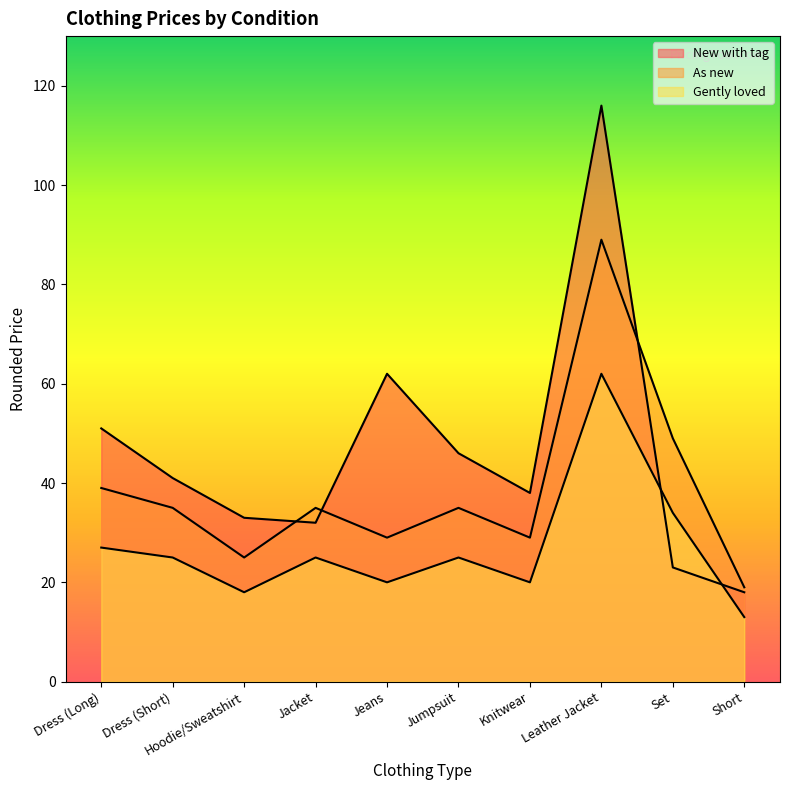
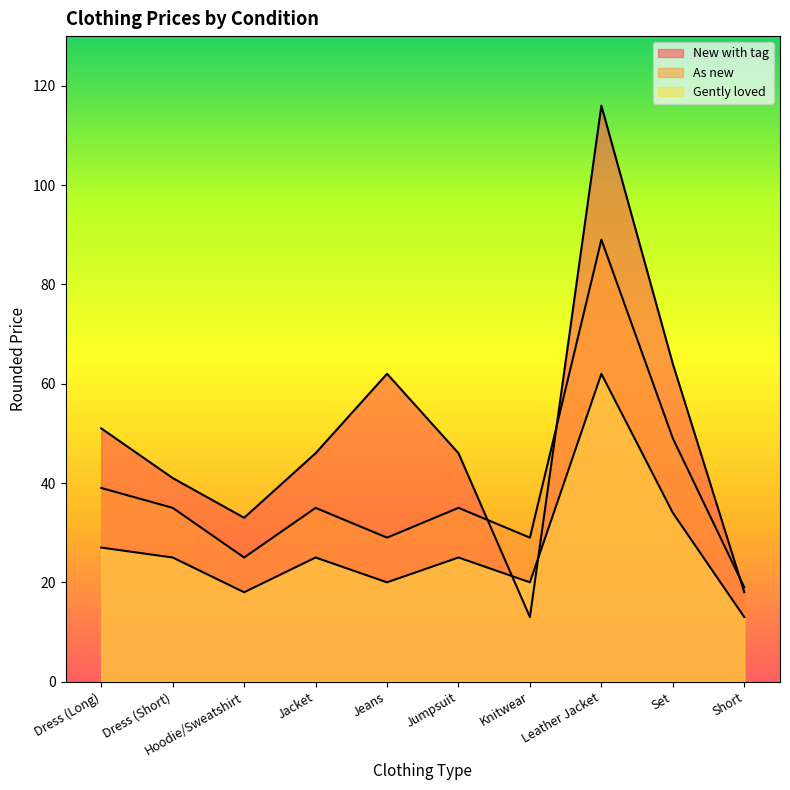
  {
    "New with tag": {
      "Dress (Long)": 51,
      "Dress (Short)": 41,
      "Hoodie/Sweatshirt": 33,
-     "Jacket": 32,
+     "Jacket": 46,
      "Jeans": 62,
      "Jumpsuit": 46,
-     "Knitwear": 38,
+     "Knitwear": 13,
      "Leather Jacket": 116,
-     "Set": 23,
+     "Set": 64,
      "Short": 18
    }
  }
